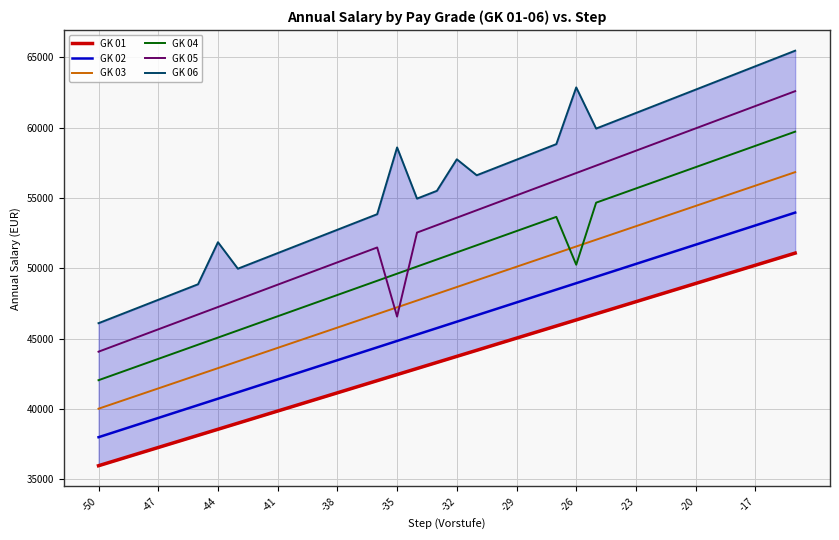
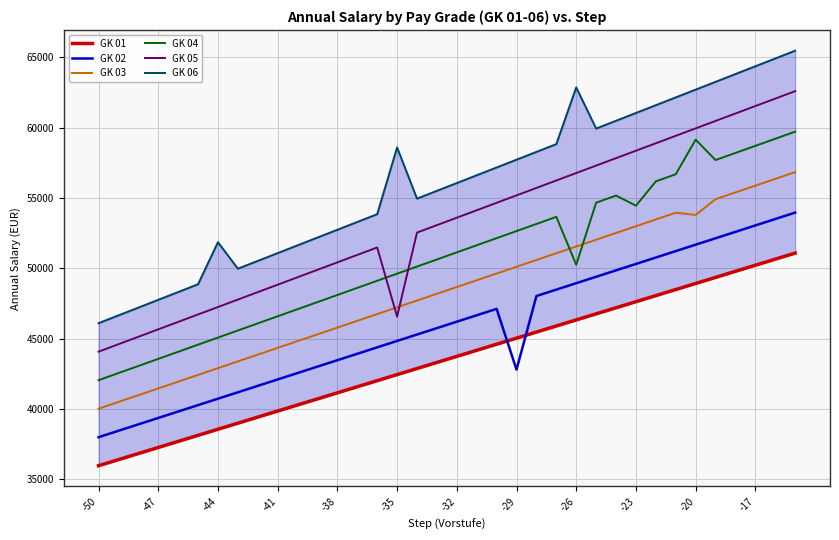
  {
    "GK 01": {
      "-50": 36000,
      "-47": 37300,
      "-44": 38600,
      "-41": 39900,
      "-38": 41200,
      "-35": 42500,
      "-32": 43700,
      "-29": 45000,
      "-26": 46300,
      "-23": 47600,
      "-20": 48900,
      "-17": 50200
    },
    "GK 02": {
      "-50": 38000,
      "-47": 39400,
      "-44": 40700,
      "-41": 42100,
      "-38": 43500,
      "-35": 44800,
      "-32": 46200,
-     "-29": 47600,
+     "-29": 42800,
      "-26": 48900,
      "-23": 50300,
      "-20": 51700,
      "-17": 53100
    },
    "GK 03": {
      "-50": 40000,
      "-47": 41500,
      "-44": 42900,
      "-41": 44400,
      "-38": 45800,
      "-35": 47200,
      "-32": 48700,
      "-29": 50100,
      "-26": 51600,
      "-23": 53000,
-     "-20": 54400,
+     "-20": 53800,
      "-17": 55900
    },
    "GK 04": {
      "-50": 42100,
      "-47": 43600,
      "-44": 45100,
      "-41": 46600,
      "-38": 48100,
      "-35": 49600,
      "-32": 51100,
      "-29": 52700,
      "-26": 50300,
-     "-23": 55700,
-     "-20": 57200,
+     "-23": 54500,
+     "-20": 59100,
      "-17": 58700
    },
    "GK 05": {
      "-50": 44100,
      "-47": 45700,
      "-44": 47300,
      "-41": 48800,
      "-38": 50400,
      "-35": 46600,
      "-32": 53600,
      "-29": 55200,
      "-26": 56800,
      "-23": 58400,
      "-20": 59900,
      "-17": 61500
    },
    "GK 06": {
      "-50": 46100,
      "-47": 47800,
      "-44": 51900,
      "-41": 51100,
      "-38": 52700,
      "-35": 58600,
-     "-32": 57800,
+     "-32": 56100,
      "-29": 57700,
      "-26": 62900,
      "-23": 61000,
      "-20": 62700,
      "-17": 64400
    }
  }
